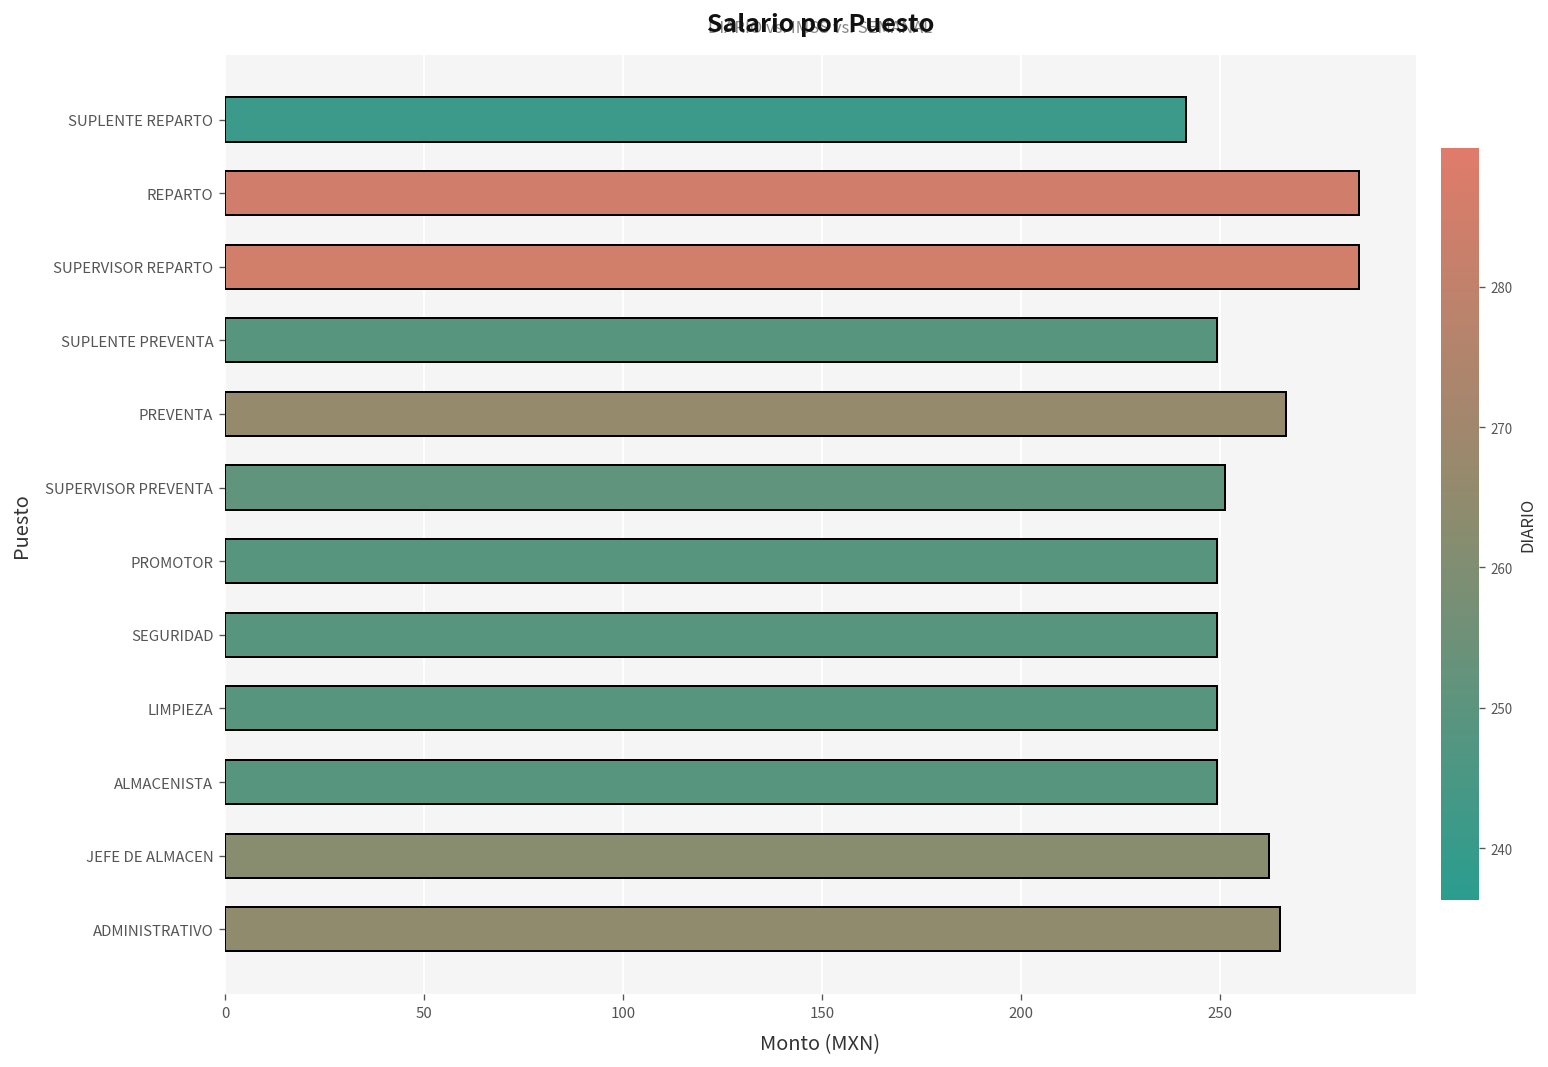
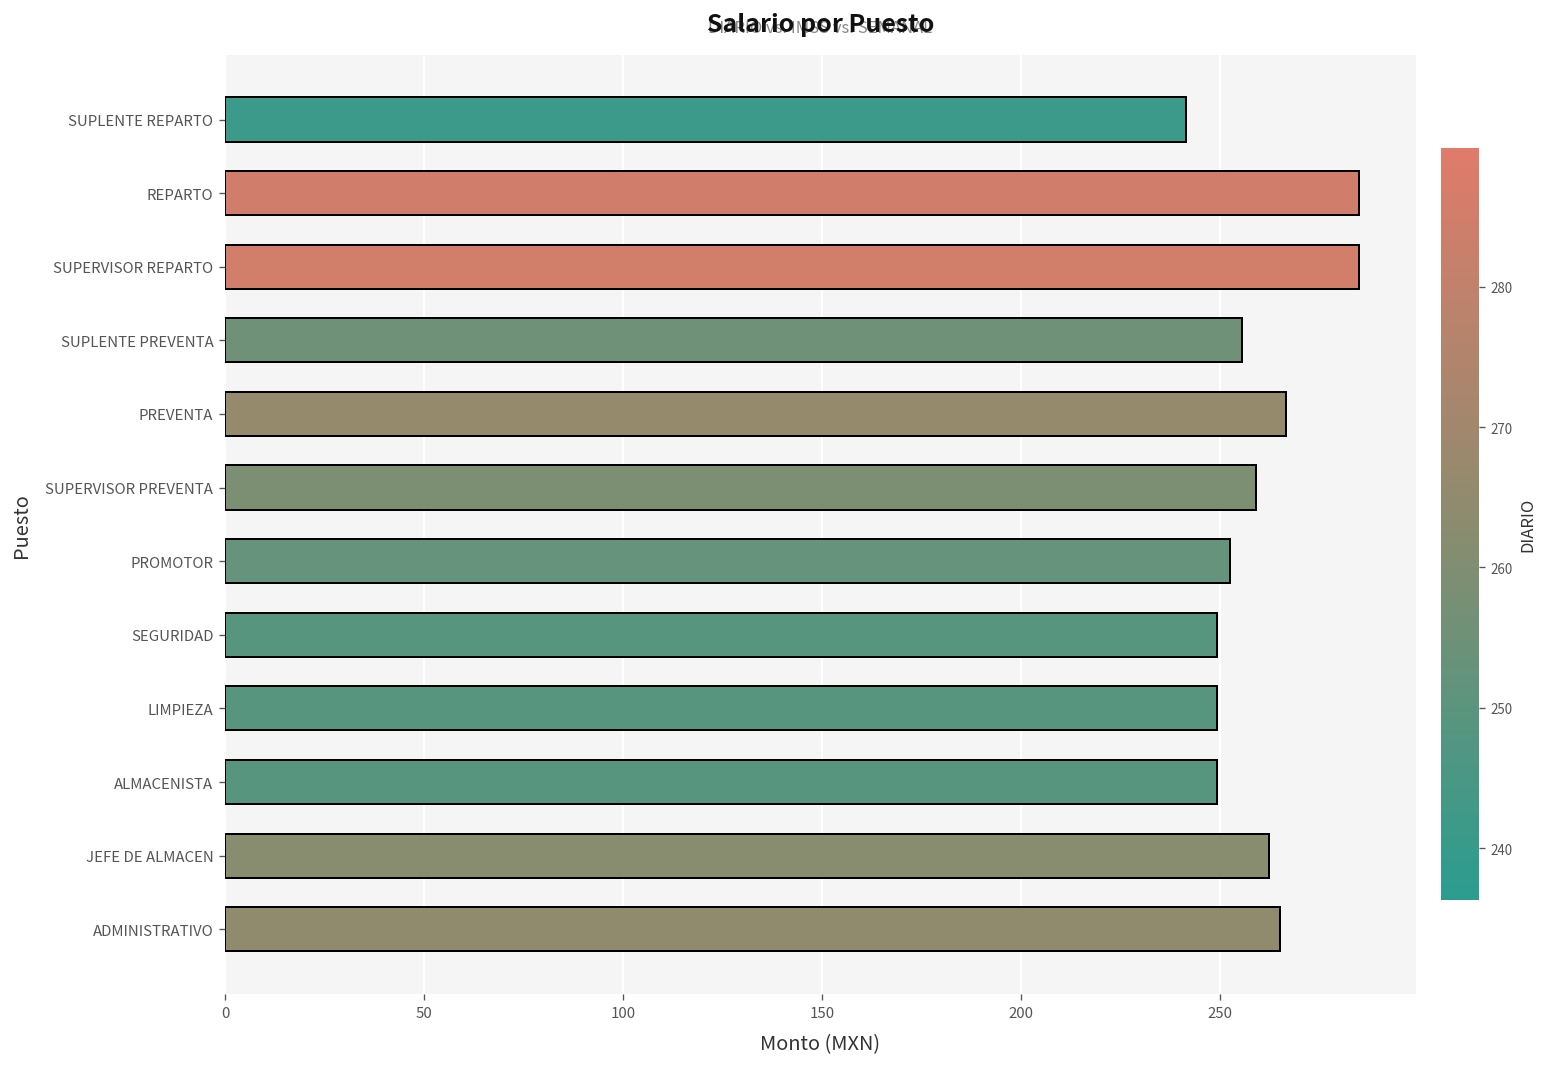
  {
    "SUPLENTE REPARTO": 241,
    "REPARTO": 285,
    "SUPERVISOR REPARTO": 285,
-   "SUPLENTE PREVENTA": 249,
+   "SUPLENTE PREVENTA": 255,
    "PREVENTA": 267,
-   "SUPERVISOR PREVENTA": 251,
-   "PROMOTOR": 249,
+   "SUPERVISOR PREVENTA": 259,
+   "PROMOTOR": 252,
    "SEGURIDAD": 249,
    "LIMPIEZA": 249,
    "ALMACENISTA": 249,
    "JEFE DE ALMACEN": 262,
    "ADMINISTRATIVO": 265
  }
